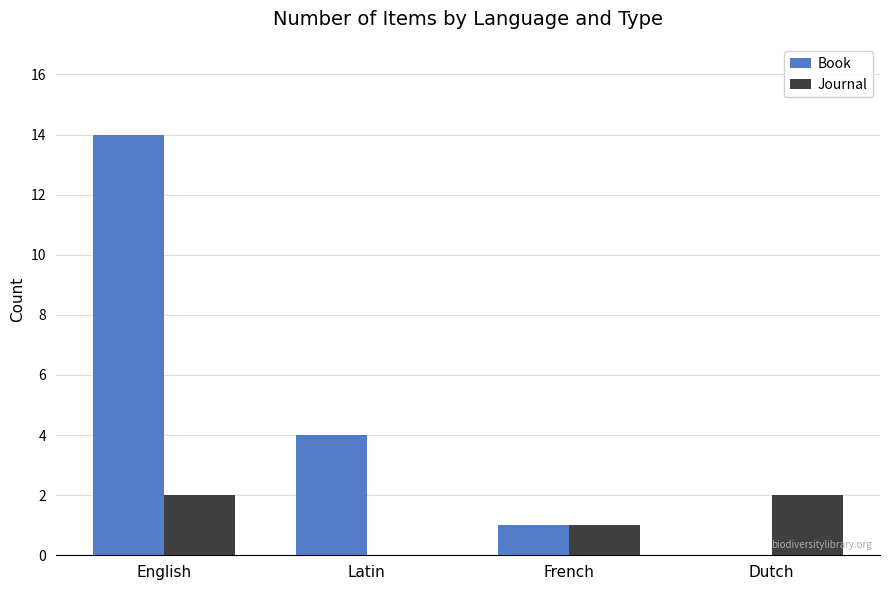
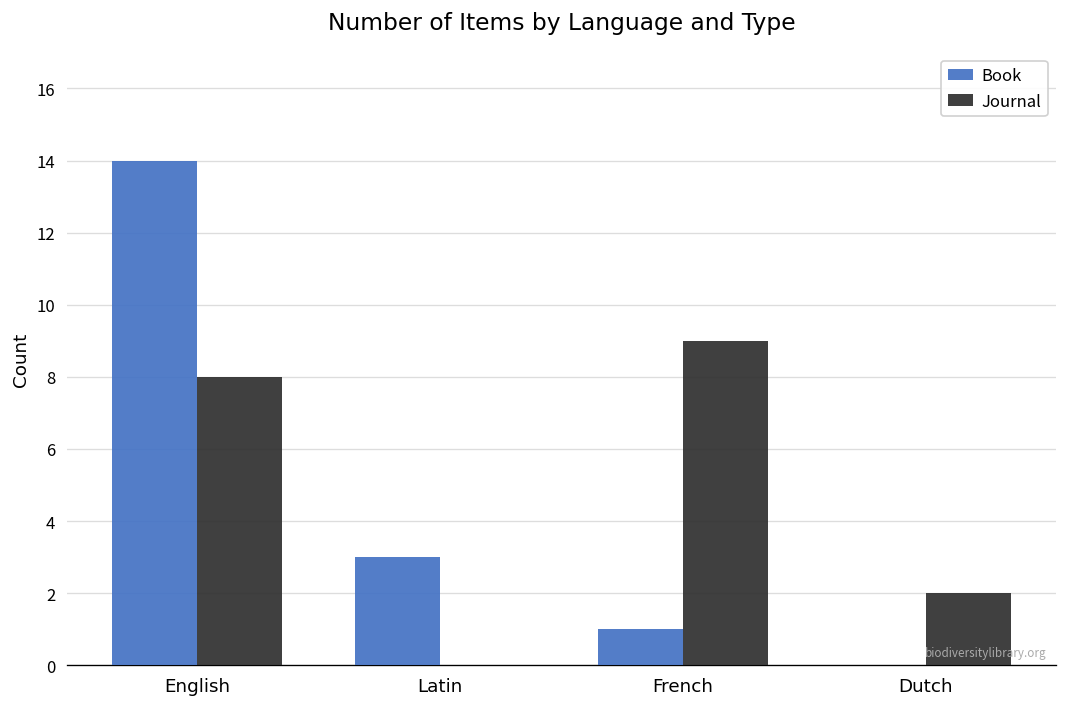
  {
    "Book": {
      "English": 14,
-     "Latin": 4,
+     "Latin": 3,
      "French": 1,
      "Dutch": 0
    },
    "Journal": {
-     "English": 2,
+     "English": 8,
      "Latin": 0,
-     "French": 1,
+     "French": 9,
      "Dutch": 2
    }
  }
